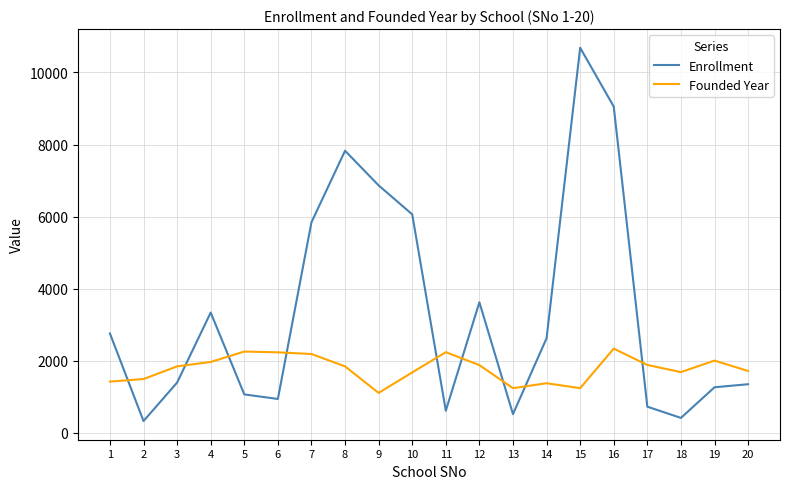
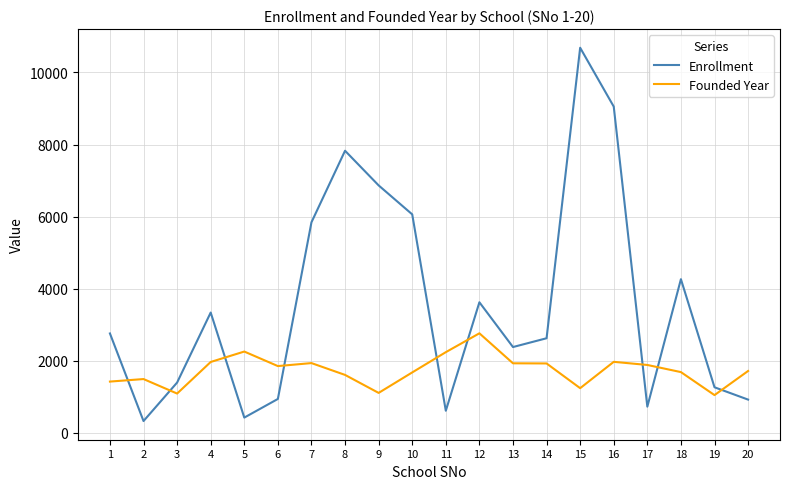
  {
    "Enrollment": {
      "1": 2800,
      "2": 300,
      "3": 1400,
      "4": 3300,
-     "5": 1100,
+     "5": 400,
      "6": 900,
      "7": 5800,
      "8": 7800,
      "9": 6900,
      "10": 6100,
      "11": 600,
      "12": 3600,
-     "13": 500,
+     "13": 2400,
      "14": 2600,
      "15": 10700,
      "16": 9100,
      "17": 700,
-     "18": 400,
+     "18": 4300,
      "19": 1300,
-     "20": 1400
+     "20": 900
    },
    "Founded Year": {
      "1": 1400,
      "2": 1500,
-     "3": 1800,
+     "3": 1100,
      "4": 2000,
      "5": 2300,
-     "6": 2200,
-     "7": 2200,
-     "8": 1800,
+     "6": 1900,
+     "7": 1900,
+     "8": 1600,
      "9": 1100,
      "10": 1700,
      "11": 2200,
-     "12": 1900,
-     "13": 1200,
-     "14": 1400,
+     "12": 2800,
+     "13": 1900,
+     "14": 1900,
      "15": 1200,
-     "16": 2300,
+     "16": 2000,
      "17": 1900,
      "18": 1700,
-     "19": 2000,
+     "19": 1000,
      "20": 1700
    }
  }
